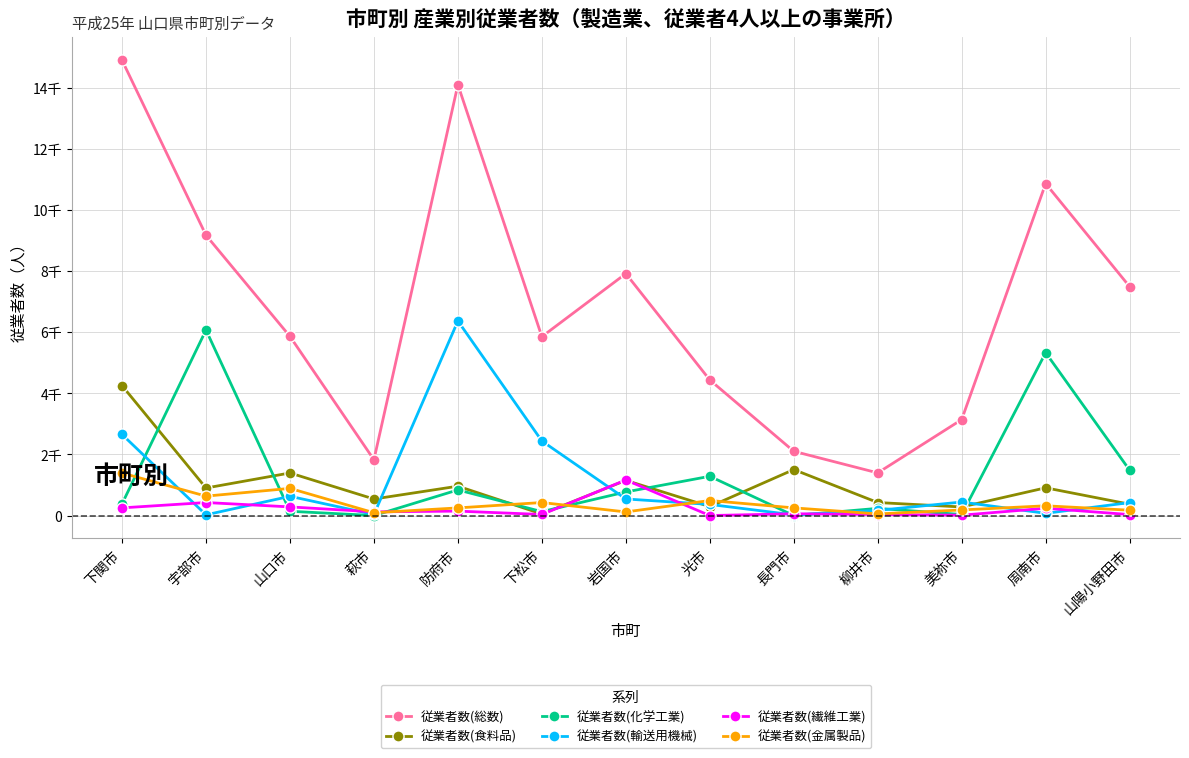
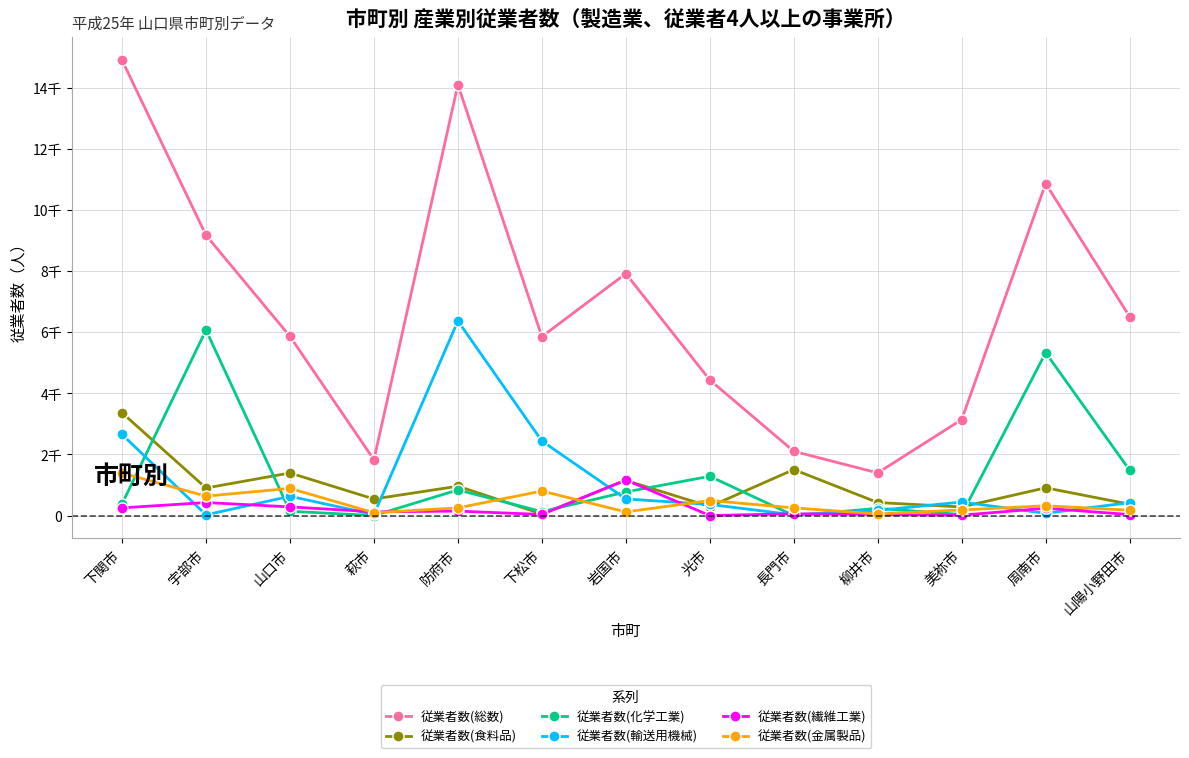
  {
    "従業者数(総数)": {
      "下関市": "14.9千",
      "宇部市": "9.2千",
      "山口市": "5.9千",
      "萩市": "1.8千",
      "防府市": "14.1千",
      "下松市": "5.9千",
      "岩国市": "7.9千",
      "光市": "4.4千",
      "長門市": "2.1千",
      "柳井市": "1.4千",
      "美祢市": "3.1千",
      "周南市": "10.9千",
-     "山陽小野田市": "7.5千"
+     "山陽小野田市": "6.5千"
    },
    "従業者数(食料品)": {
-     "下関市": "4.3千",
+     "下関市": "3.4千",
      "宇部市": "0.9千",
      "山口市": "1.4千",
      "萩市": "0.5千",
      "防府市": "1.0千",
      "長門市": "1.5千",
      "柳井市": "0.4千",
      "美祢市": "0.3千",
      "周南市": "0.9千"
    },
    "従業者数(化学工業)": {
      "下関市": "0.4千",
      "宇部市": "6.1千",
      "山口市": "0.1千",
      "防府市": "0.8千",
      "岩国市": "0.8千",
      "光市": "1.3千",
      "周南市": "5.3千",
      "山陽小野田市": "1.5千"
    },
    "従業者数(輸送用機械)": {
      "下関市": "2.7千",
      "宇部市": "0.0千",
      "山口市": "0.6千",
      "防府市": "6.4千",
      "下松市": "2.4千",
      "岩国市": "0.5千",
      "美祢市": "0.4千",
      "周南市": "0.1千"
    },
    "従業者数(繊維工業)": {
      "下関市": "0.3千",
      "宇部市": "0.4千",
      "山口市": "0.3千",
      "防府市": "0.1千",
      "光市": "0.0千",
      "山陽小野田市": "0.0千"
    },
    "従業者数(金属製品)": {
      "下関市": "1.4千",
      "宇部市": "0.6千",
      "山口市": "0.9千",
      "防府市": "0.3千",
-     "下松市": "0.4千",
+     "下松市": "0.8千",
      "岩国市": "0.1千",
      "光市": "0.5千",
      "長門市": "0.3千",
      "美祢市": "0.2千",
      "山陽小野田市": "0.2千"
    }
  }
